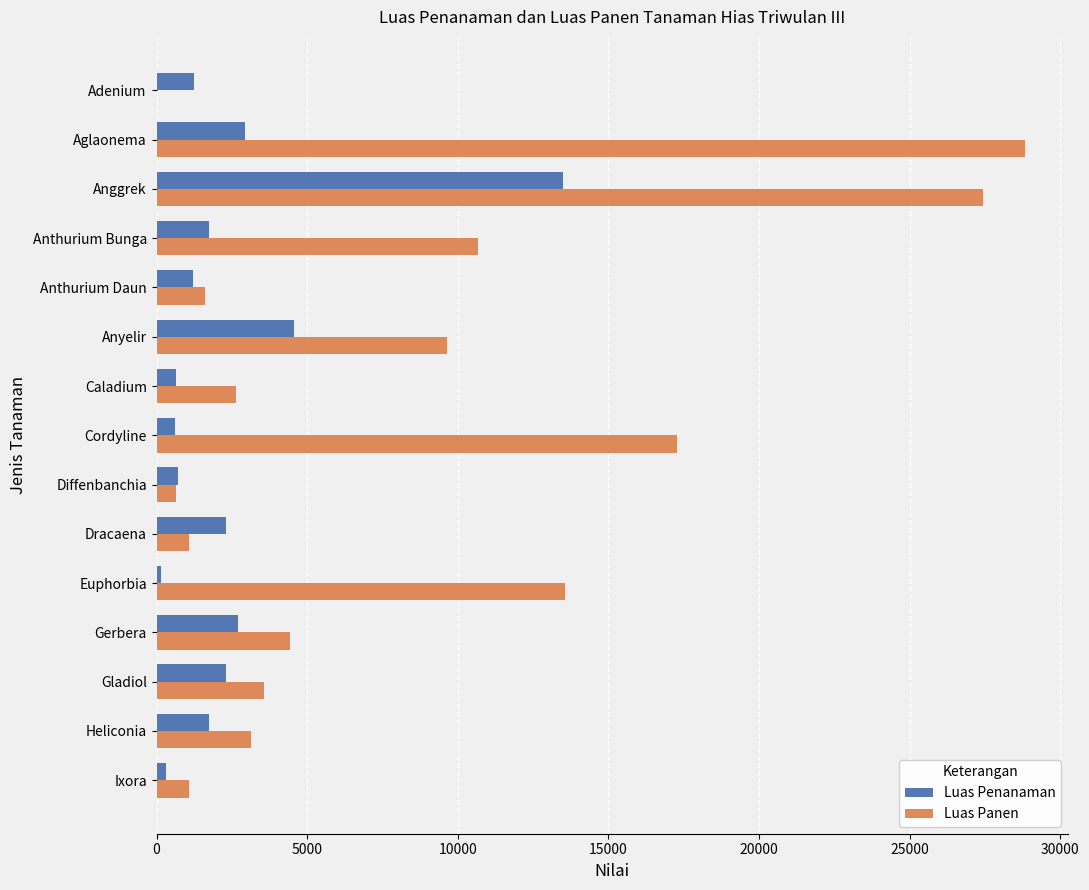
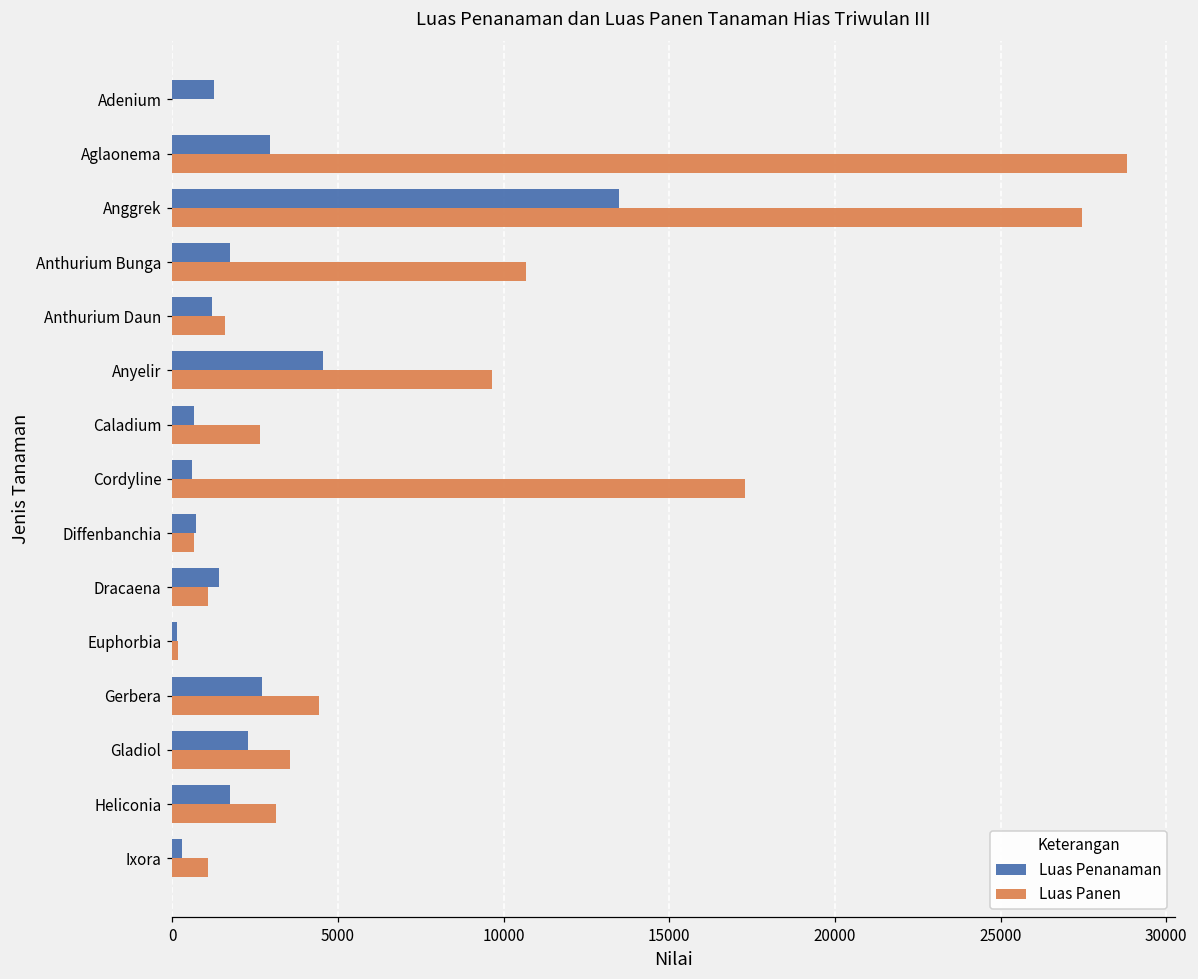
  {
    "Luas Penanaman": {
      "Adenium": 1300,
      "Aglaonema": 3000,
      "Anggrek": 13500,
      "Anthurium Bunga": 1800,
      "Anthurium Daun": 1200,
      "Anyelir": 4600,
      "Caladium": 700,
      "Cordyline": 600,
      "Diffenbanchia": 700,
-     "Dracaena": 2300,
+     "Dracaena": 1400,
      "Euphorbia": 200,
      "Gerbera": 2700,
      "Gladiol": 2300,
      "Heliconia": 1800,
      "Ixora": 300
    },
    "Luas Panen": {
      "Adenium": 0,
      "Aglaonema": 28800,
      "Anggrek": 27500,
      "Anthurium Bunga": 10700,
      "Anthurium Daun": 1600,
      "Anyelir": 9700,
      "Caladium": 2700,
      "Cordyline": 17300,
      "Diffenbanchia": 700,
      "Dracaena": 1100,
-     "Euphorbia": 13600,
+     "Euphorbia": 200,
      "Gerbera": 4400,
      "Gladiol": 3600,
      "Heliconia": 3100,
      "Ixora": 1100
    }
  }
